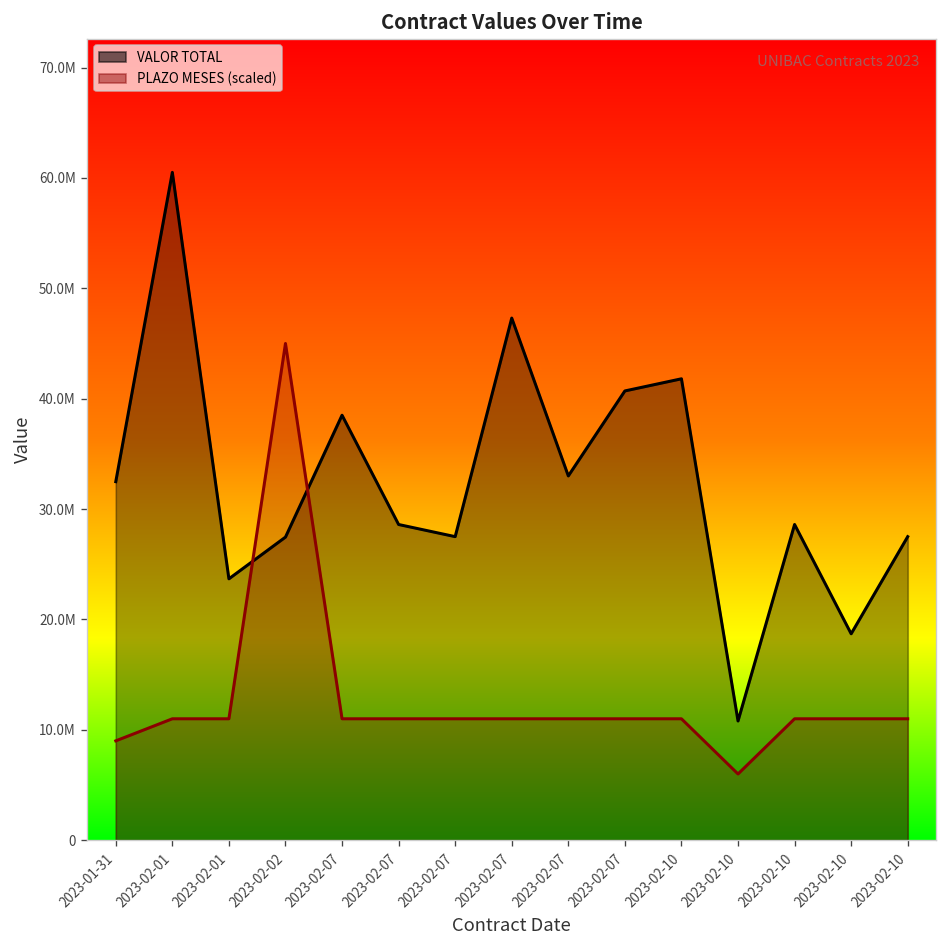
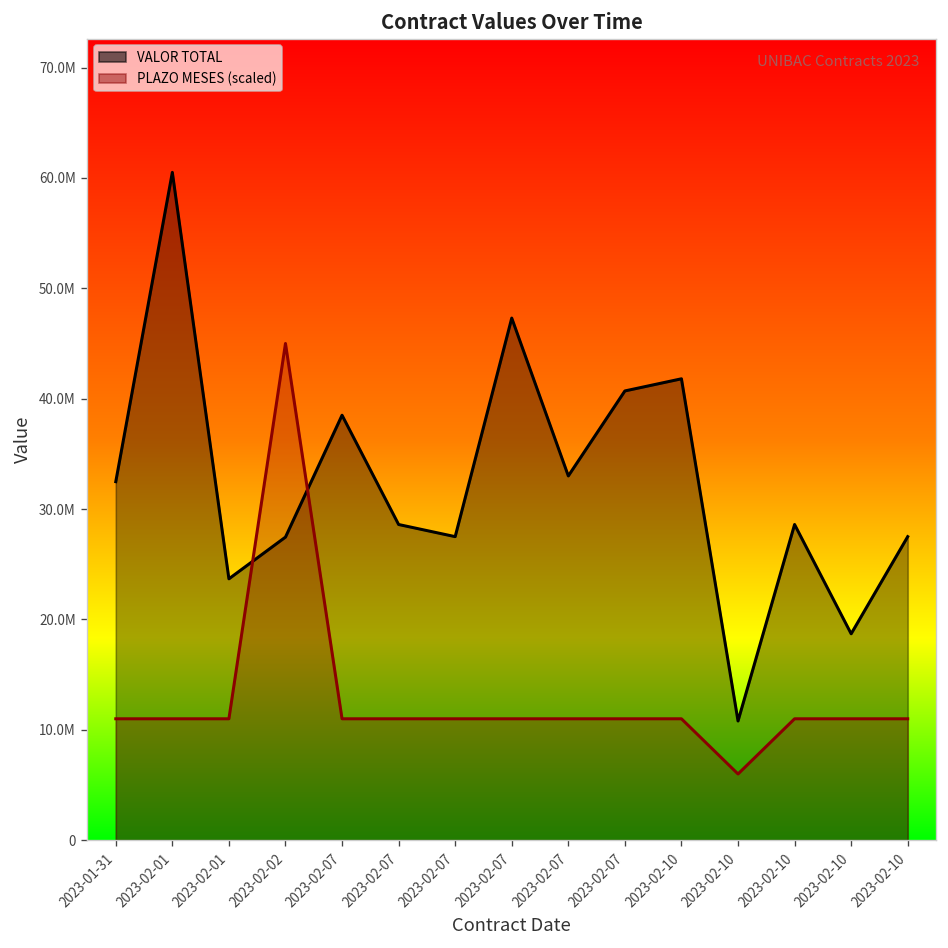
  {
    "VALOR TOTAL": {
      "2023-01-31": 32000000,
      "2023-02-02": 27000000
    },
    "PLAZO MESES (scaled)": {
-     "2023-01-31": 9000000,
+     "2023-01-31": 11000000,
      "2023-02-02": 45000000
    }
  }
